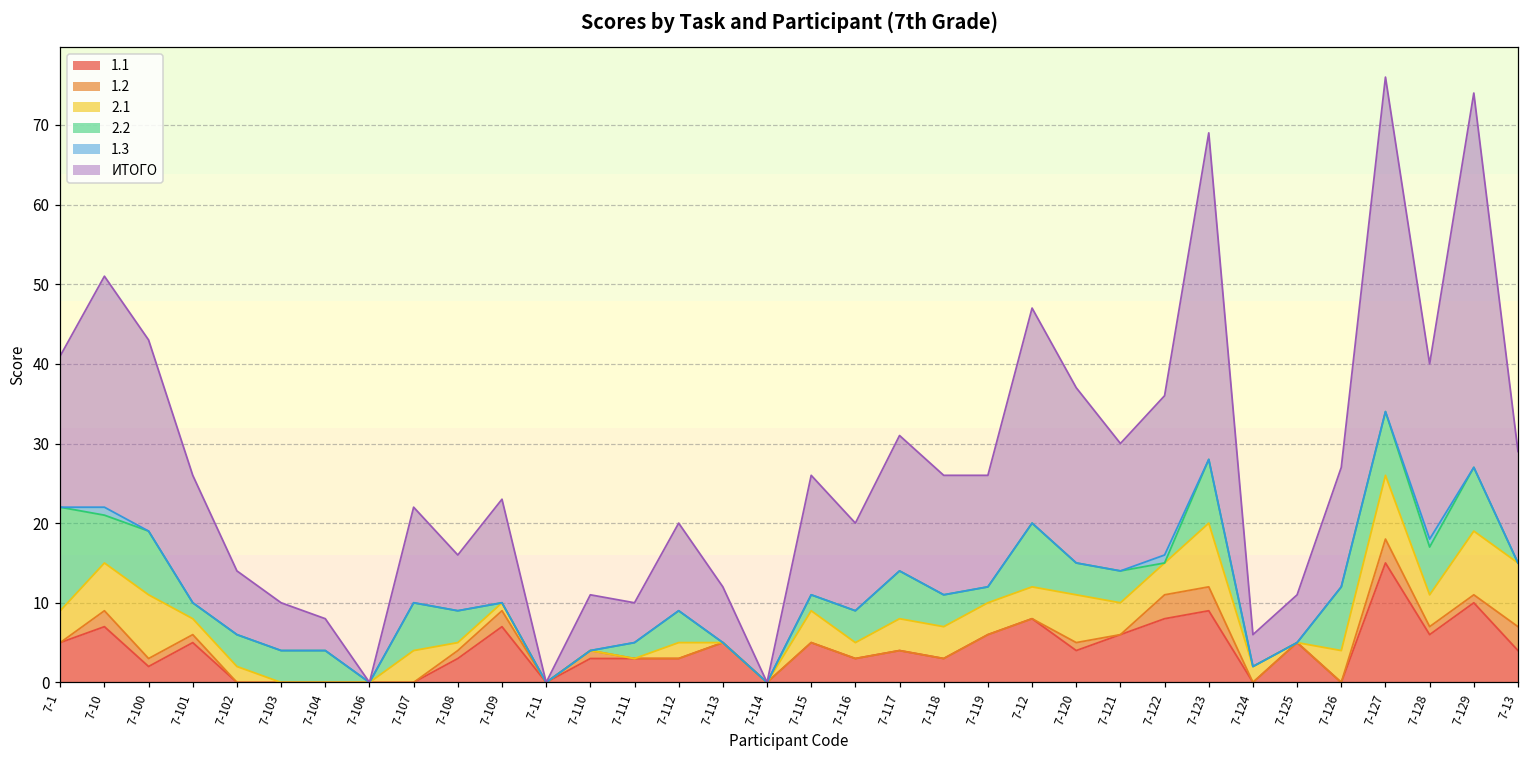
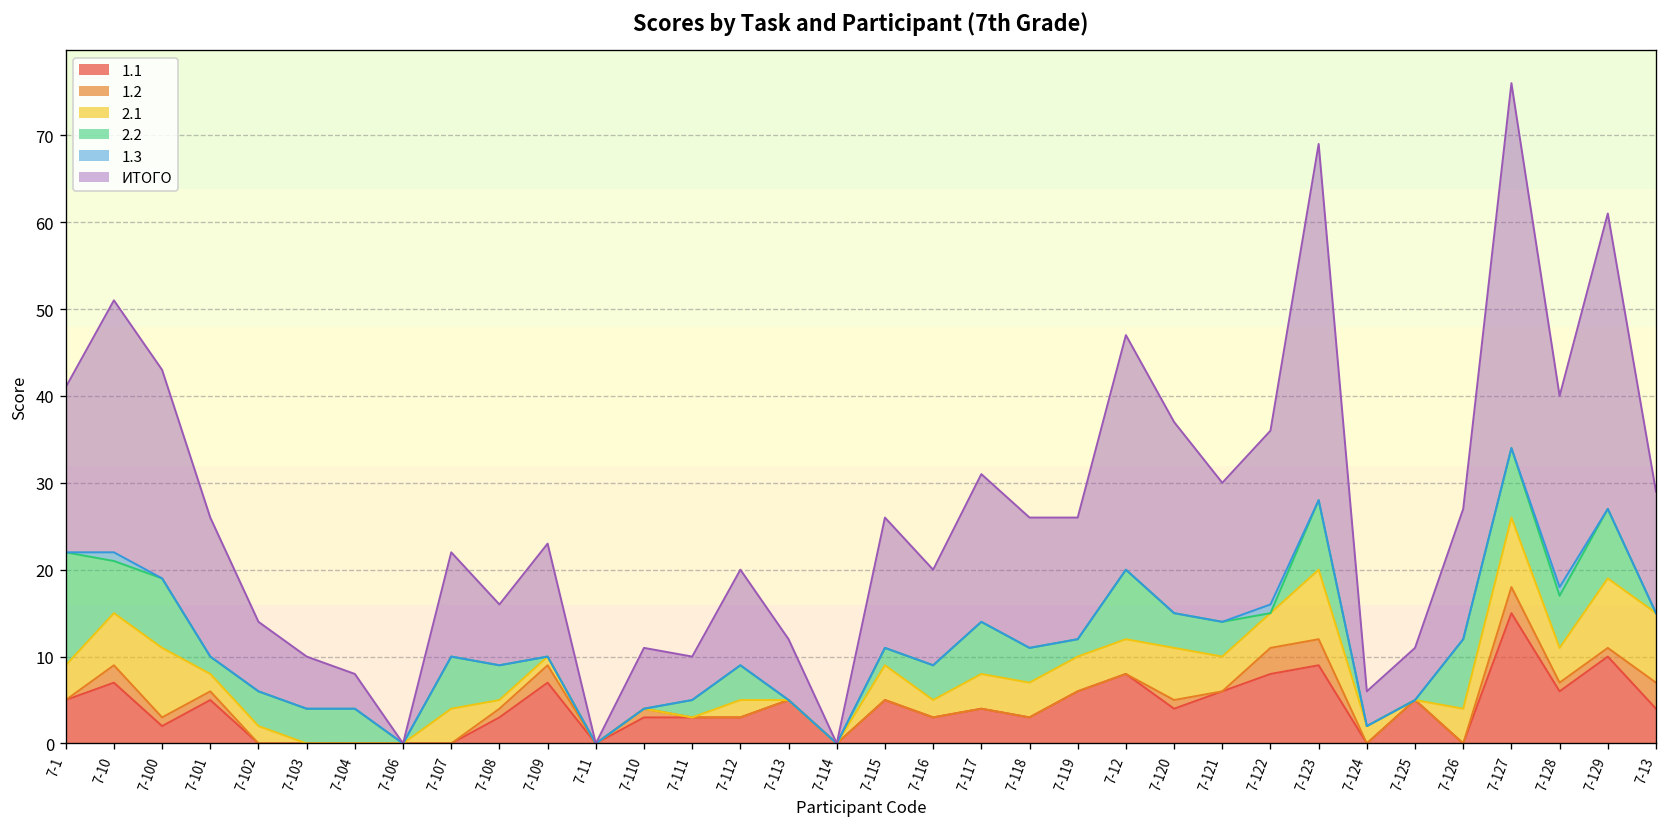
  {
    "2.1": {
      "7-1": 4,
      "7-10": 6,
      "7-100": 8,
      "7-101": 2,
      "7-102": 2,
      "7-107": 4,
      "7-108": 1,
      "7-112": 2,
      "7-115": 4,
      "7-116": 2,
      "7-117": 4,
      "7-118": 4,
      "7-119": 4,
      "7-12": 4,
      "7-120": 6,
      "7-121": 4,
      "7-123": 8,
      "7-126": 4,
      "7-127": 8,
      "7-128": 4,
      "7-129": 8
    },
    "2.2": {
      "7-10": 6,
      "7-128": 6
    },
    "1.3": {
      "7-10": 1,
      "7-122": 1,
      "7-128": 1
    },
    "ИТОГО": {
      "7-1": 19,
      "7-10": 29,
      "7-100": 24,
      "7-101": 16,
      "7-102": 8,
      "7-103": 6,
      "7-104": 4,
      "7-107": 12,
      "7-108": 7,
      "7-109": 13,
      "7-110": 7,
      "7-111": 5,
      "7-112": 11,
      "7-113": 7,
      "7-115": 15,
      "7-116": 11,
      "7-117": 17,
      "7-118": 15,
      "7-119": 14,
      "7-12": 27,
      "7-120": 22,
      "7-121": 16,
      "7-122": 20,
      "7-123": 41,
      "7-124": 4,
      "7-125": 6,
      "7-126": 15,
      "7-127": 42,
      "7-128": 22,
-     "7-129": 47,
+     "7-129": 34,
      "7-13": 14
    }
  }
